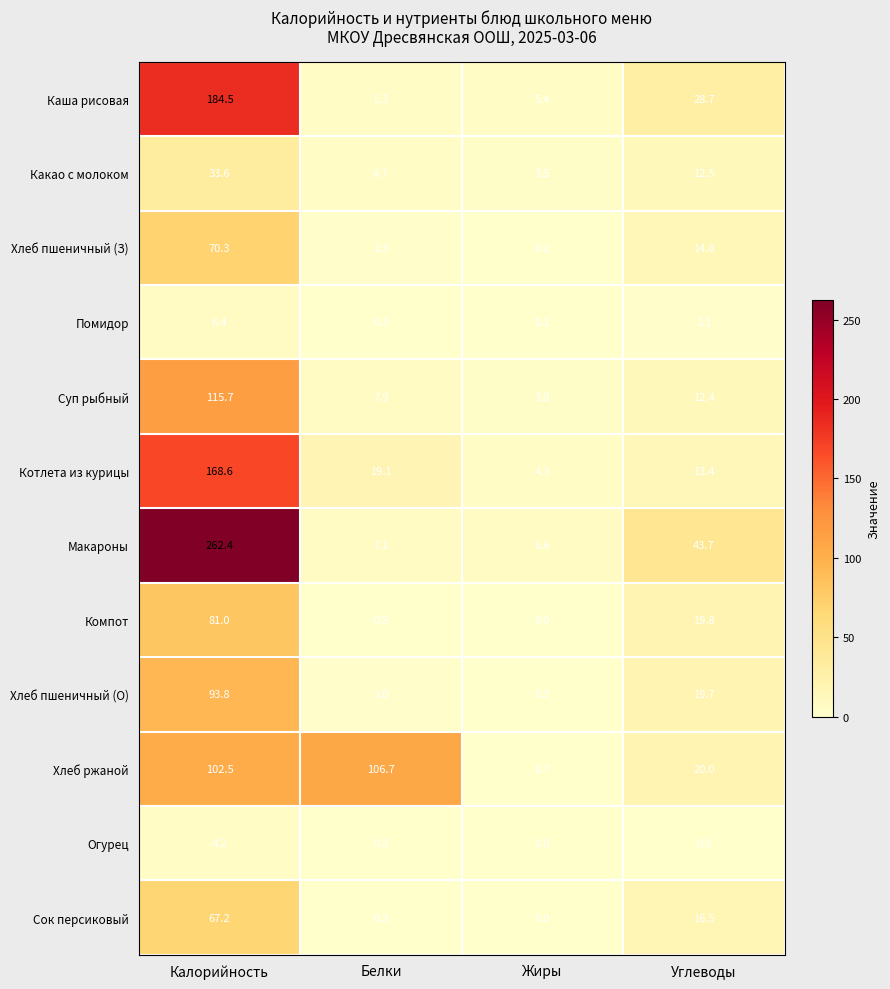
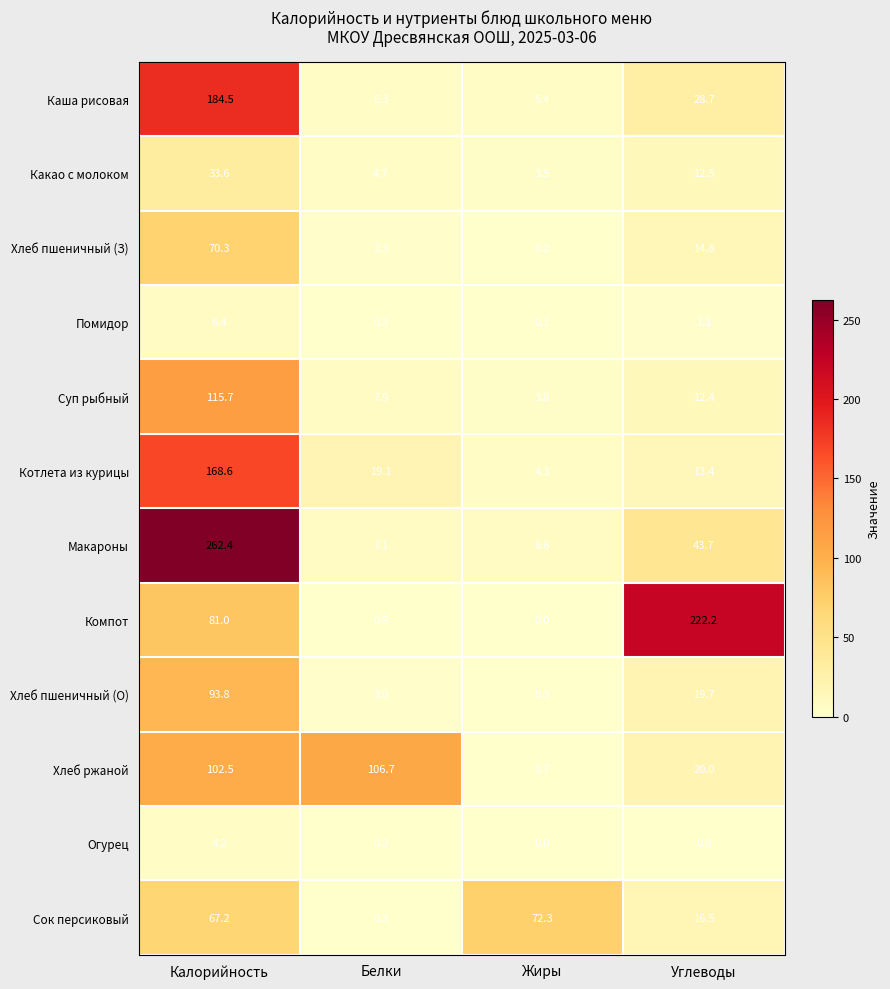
  {
    "Каша рисовая": {
      "Калорийность": 184.5,
      "Белки": 5.3,
      "Жиры": 5.4,
      "Углеводы": 28.7
    },
    "Какао с молоком": {
      "Калорийность": 33.6,
      "Белки": 4.7,
      "Жиры": 3.5,
      "Углеводы": 12.5
    },
    "Хлеб пшеничный (З)": {
      "Калорийность": 70.3,
      "Белки": 2.3,
      "Жиры": 0.2,
      "Углеводы": 14.8
    },
    "Помидор": {
      "Калорийность": 6.4,
      "Белки": 0.3,
      "Жиры": 0.1,
      "Углеводы": 1.1
    },
    "Суп рыбный": {
      "Калорийность": 115.7,
      "Белки": 7.9,
      "Жиры": 3.8,
      "Углеводы": 12.4
    },
    "Котлета из курицы": {
      "Калорийность": 168.6,
      "Белки": 19.1,
      "Жиры": 4.3,
      "Углеводы": 13.4
    },
    "Макароны": {
      "Калорийность": 262.4,
      "Белки": 7.1,
      "Жиры": 6.6,
      "Углеводы": 43.7
    },
    "Компот": {
      "Калорийность": 81.0,
      "Белки": 0.5,
      "Жиры": 0.0,
-     "Углеводы": 19.8
+     "Углеводы": 222.2
    },
    "Хлеб пшеничный (О)": {
      "Калорийность": 93.8,
      "Белки": 3.0,
      "Жиры": 0.3,
      "Углеводы": 19.7
    },
    "Хлеб ржаной": {
      "Калорийность": 102.5,
      "Белки": 106.7,
      "Жиры": 0.7,
      "Углеводы": 20.0
    },
    "Огурец": {
      "Калорийность": 4.2,
      "Белки": 0.2,
      "Жиры": 0.0,
      "Углеводы": 0.8
    },
    "Сок персиковый": {
      "Калорийность": 67.2,
      "Белки": 0.3,
-     "Жиры": 0.0,
+     "Жиры": 72.3,
      "Углеводы": 16.5
    }
  }
